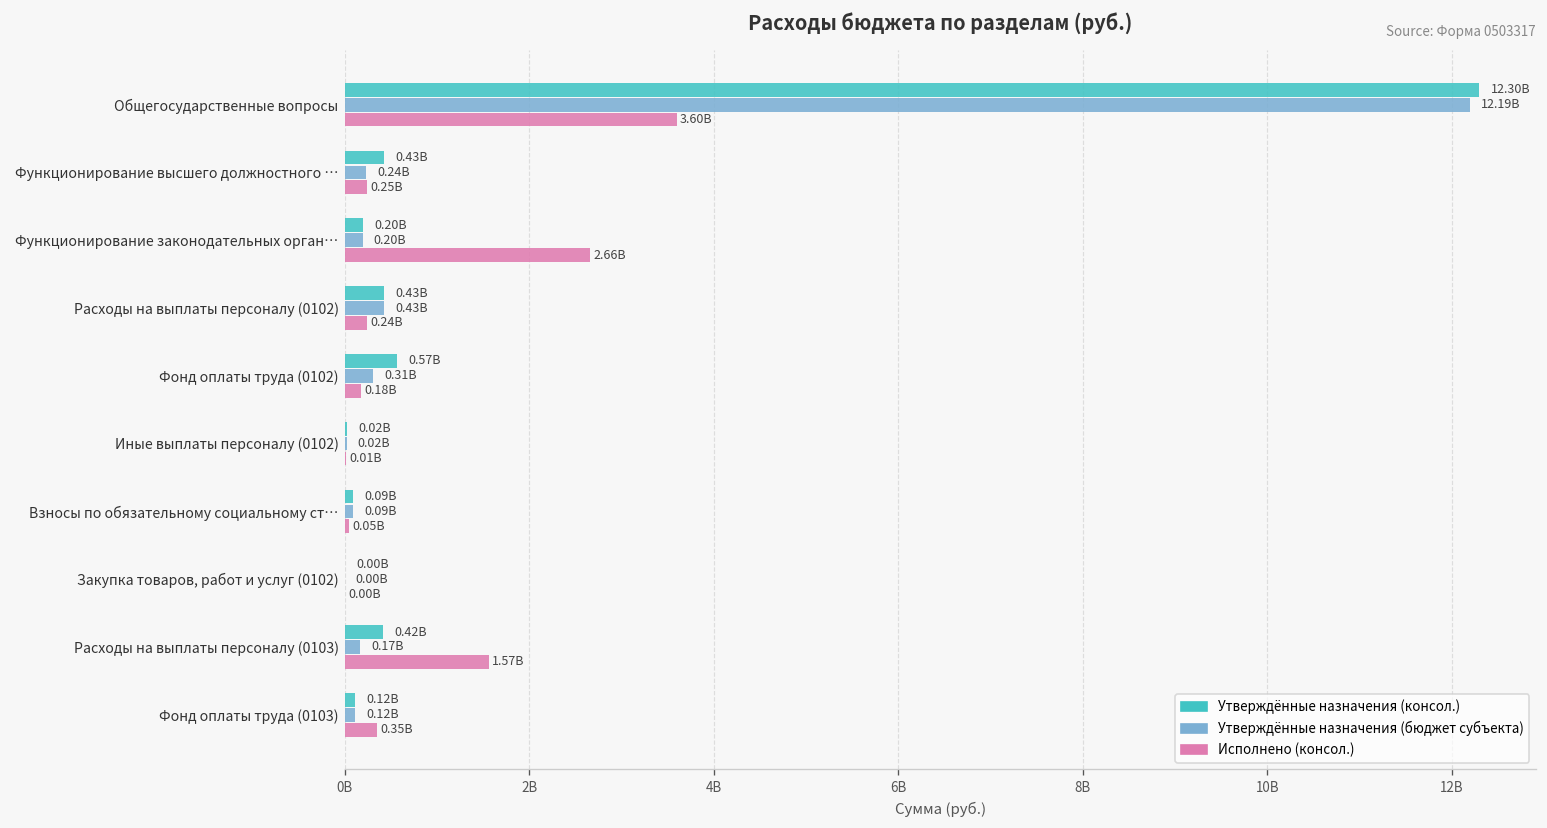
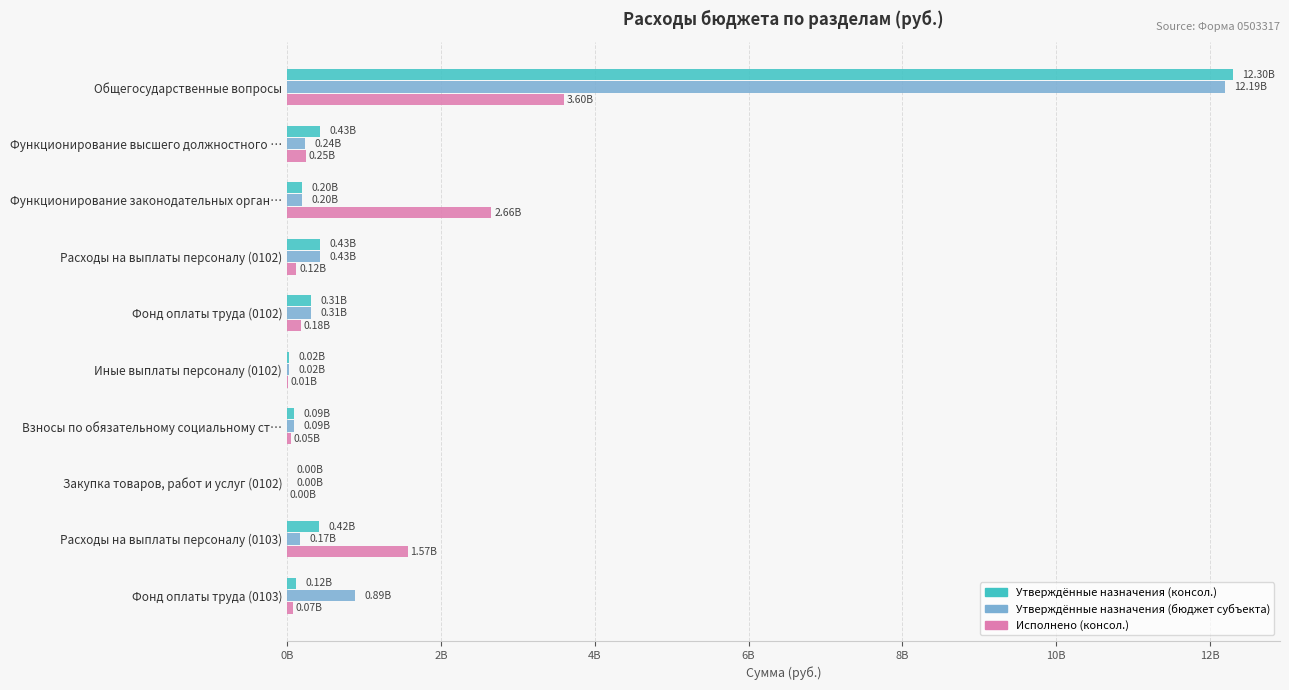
  {
    "Утверждённые назначения (консол.)": {
      "Общегосударственные вопросы": "12.30B",
      "Функционирование высшего должностного …": "0.43B",
      "Функционирование законодательных орган…": "0.20B",
      "Расходы на выплаты персоналу (0102)": "0.43B",
-     "Фонд оплаты труда (0102)": "0.57B",
+     "Фонд оплаты труда (0102)": "0.31B",
      "Иные выплаты персоналу (0102)": "0.02B",
      "Взносы по обязательному социальному ст…": "0.09B",
      "Расходы на выплаты персоналу (0103)": "0.42B",
      "Фонд оплаты труда (0103)": "0.12B"
    },
    "Утверждённые назначения (бюджет субъекта)": {
      "Общегосударственные вопросы": "12.19B",
      "Функционирование высшего должностного …": "0.24B",
      "Функционирование законодательных орган…": "0.20B",
      "Расходы на выплаты персоналу (0102)": "0.43B",
      "Фонд оплаты труда (0102)": "0.31B",
      "Иные выплаты персоналу (0102)": "0.02B",
      "Взносы по обязательному социальному ст…": "0.09B",
      "Расходы на выплаты персоналу (0103)": "0.17B",
-     "Фонд оплаты труда (0103)": "0.12B"
+     "Фонд оплаты труда (0103)": "0.89B"
    },
    "Исполнено (консол.)": {
      "Общегосударственные вопросы": "3.60B",
      "Функционирование высшего должностного …": "0.25B",
      "Функционирование законодательных орган…": "2.66B",
-     "Расходы на выплаты персоналу (0102)": "0.24B",
+     "Расходы на выплаты персоналу (0102)": "0.12B",
      "Фонд оплаты труда (0102)": "0.18B",
      "Иные выплаты персоналу (0102)": "0.01B",
      "Взносы по обязательному социальному ст…": "0.05B",
      "Расходы на выплаты персоналу (0103)": "1.57B",
-     "Фонд оплаты труда (0103)": "0.35B"
+     "Фонд оплаты труда (0103)": "0.07B"
    }
  }
